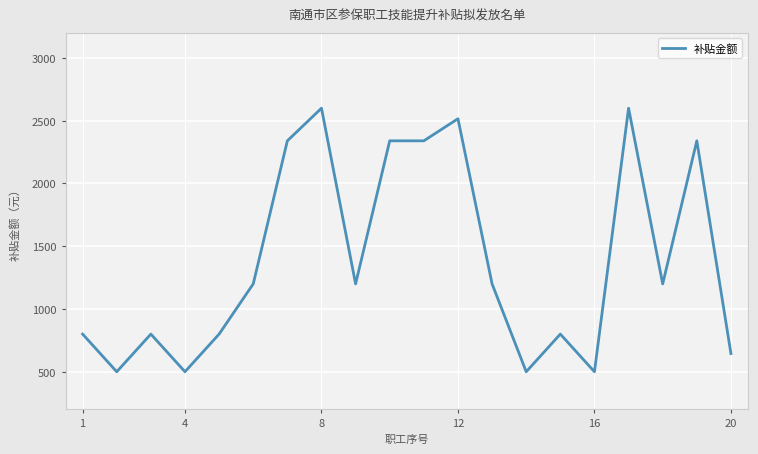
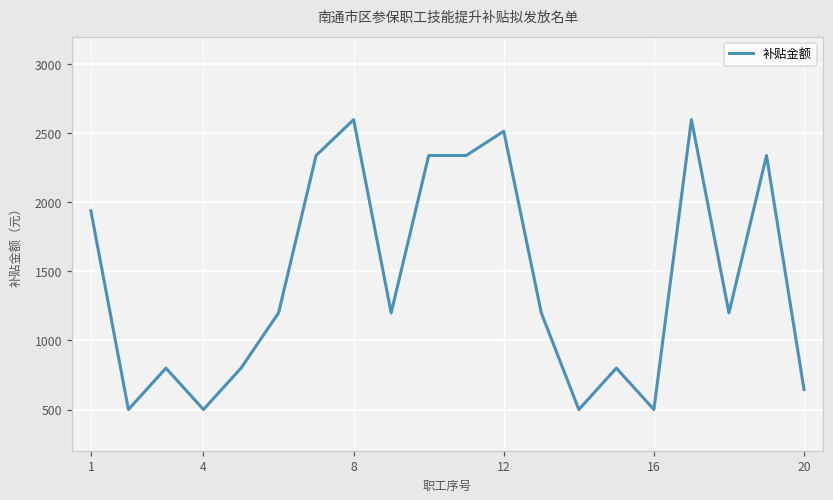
  {
-   "1": 800,
+   "1": 1940,
    "4": 500,
    "8": 2600,
    "12": 2520,
    "16": 500,
    "20": 650
  }
